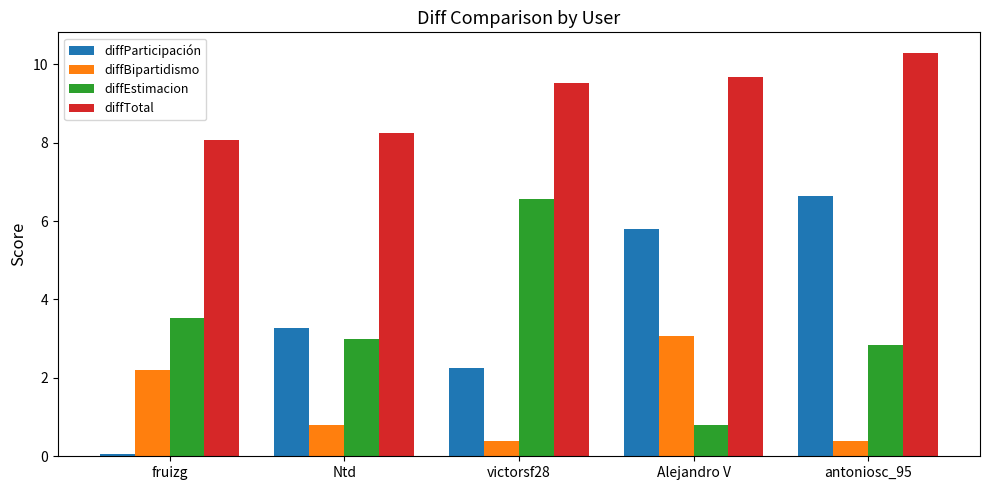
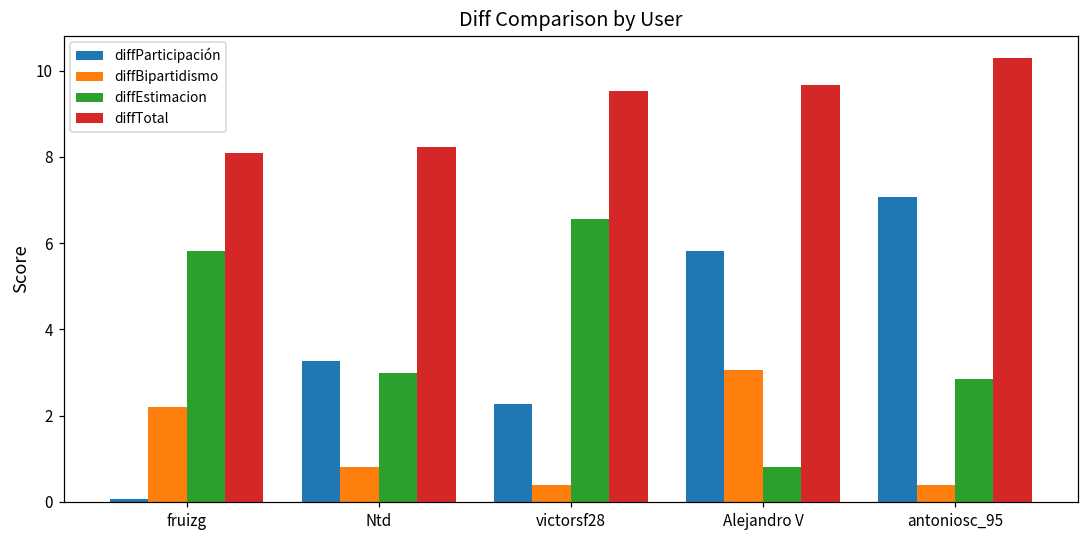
  {
    "diffParticipación": {
      "Ntd": 3.3,
      "victorsf28": 2.3,
      "Alejandro V": 5.8,
-     "antoniosc_95": 6.6
+     "antoniosc_95": 7.1
    },
    "diffBipartidismo": {
      "fruizg": 2.2,
      "Ntd": 0.8,
      "victorsf28": 0.4,
      "Alejandro V": 3.1,
      "antoniosc_95": 0.4
    },
    "diffEstimacion": {
-     "fruizg": 3.5,
+     "fruizg": 5.8,
      "Ntd": 3.0,
      "victorsf28": 6.6,
      "Alejandro V": 0.8,
      "antoniosc_95": 2.9
    },
    "diffTotal": {
      "fruizg": 8.1,
      "Ntd": 8.2,
      "victorsf28": 9.5,
      "Alejandro V": 9.7,
      "antoniosc_95": 10.3
    }
  }
